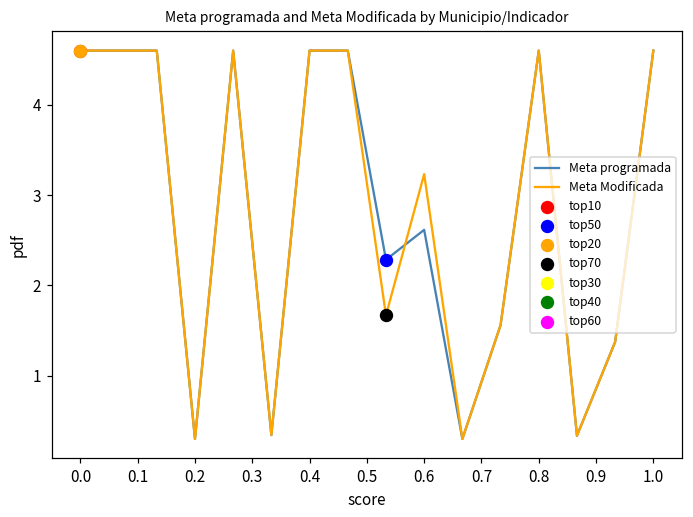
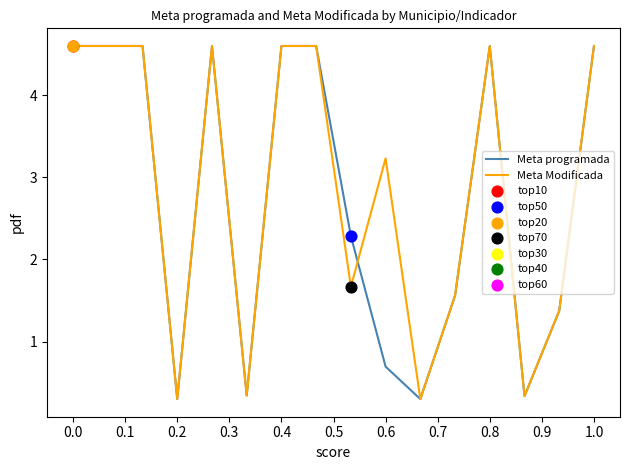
  {
    "Meta programada": {
-     "0.6": 2.6
+     "0.6": 0.7
    }
  }
